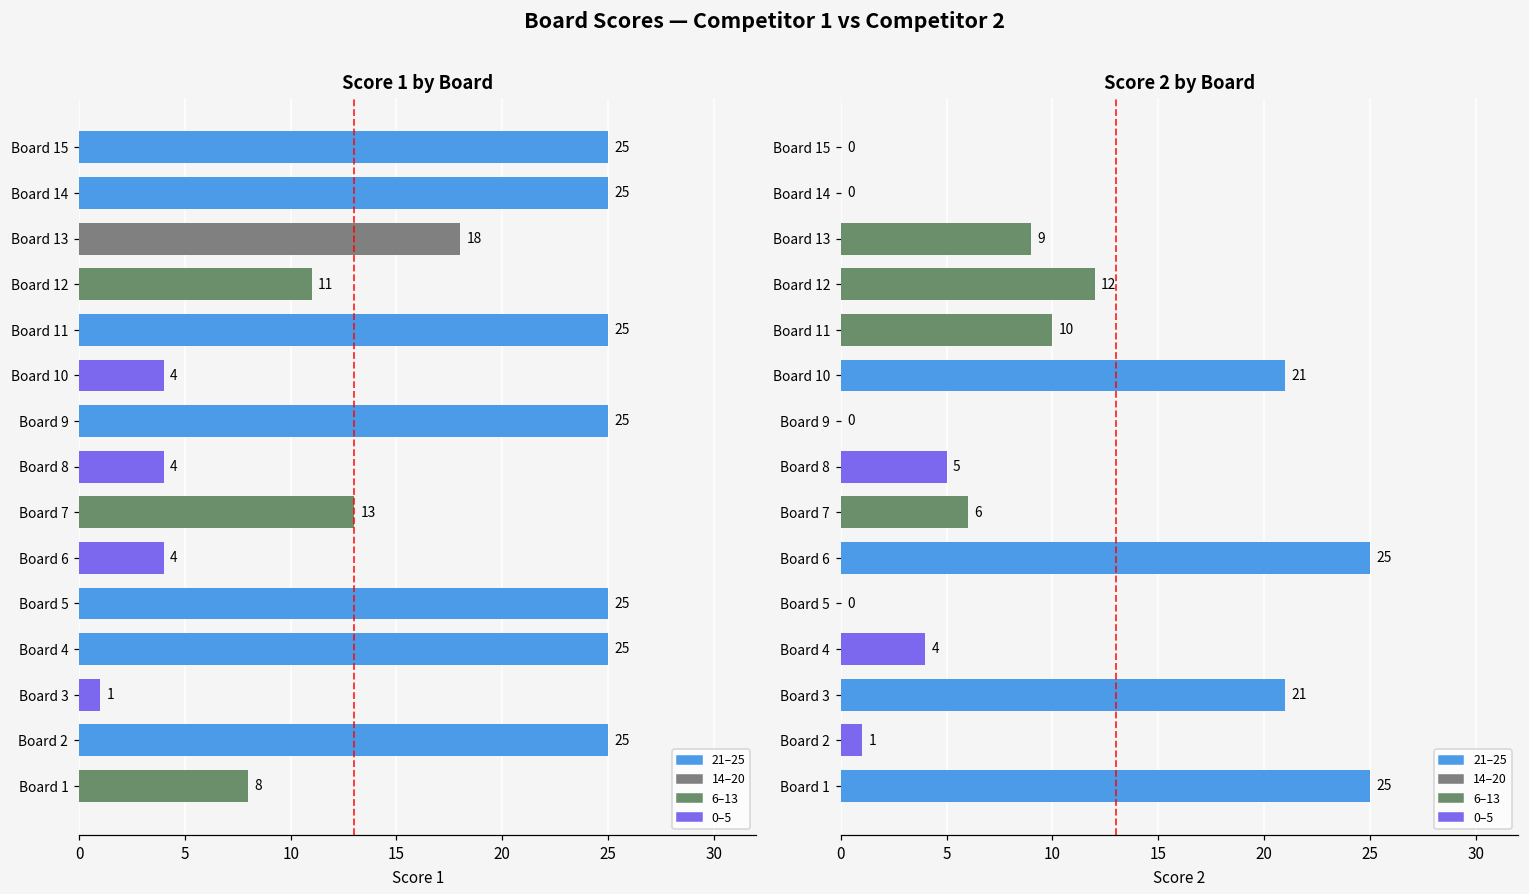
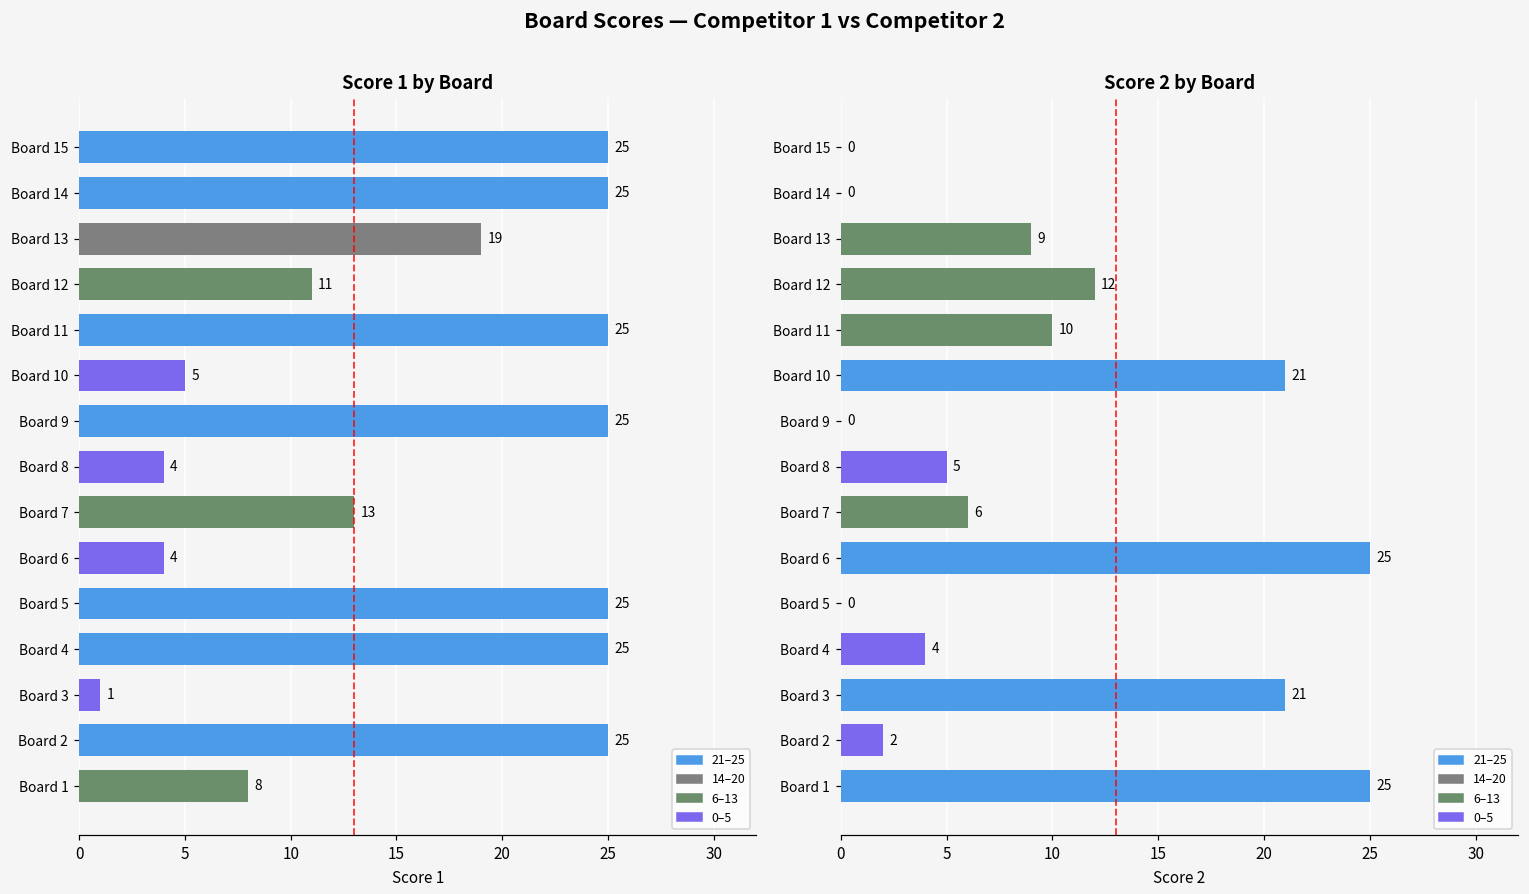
  {
    "Score 1 by Board": {
      "Board 15": 25,
      "Board 14": 25,
-     "Board 13": 18,
+     "Board 13": 19,
      "Board 12": 11,
      "Board 11": 25,
-     "Board 10": 4,
+     "Board 10": 5,
      "Board 9": 25,
      "Board 8": 4,
      "Board 7": 13,
      "Board 6": 4,
      "Board 5": 25,
      "Board 4": 25,
      "Board 3": 1,
      "Board 2": 25,
      "Board 1": 8
    },
    "Score 2 by Board": {
      "Board 15": 0,
      "Board 14": 0,
      "Board 13": 9,
      "Board 12": 12,
      "Board 11": 10,
      "Board 10": 21,
      "Board 9": 0,
      "Board 8": 5,
      "Board 7": 6,
      "Board 6": 25,
      "Board 5": 0,
      "Board 4": 4,
      "Board 3": 21,
-     "Board 2": 1,
+     "Board 2": 2,
      "Board 1": 25
    }
  }
